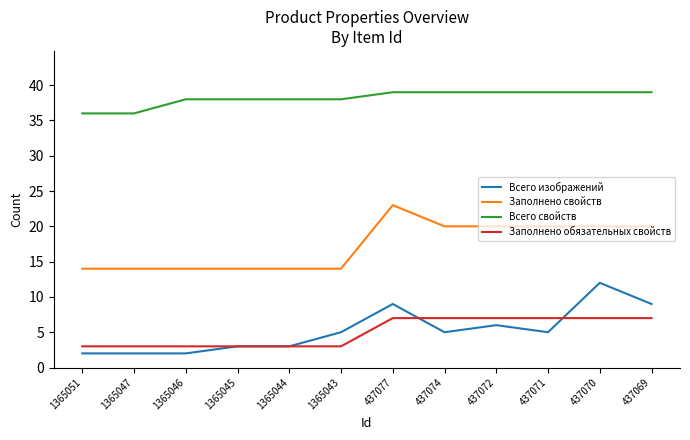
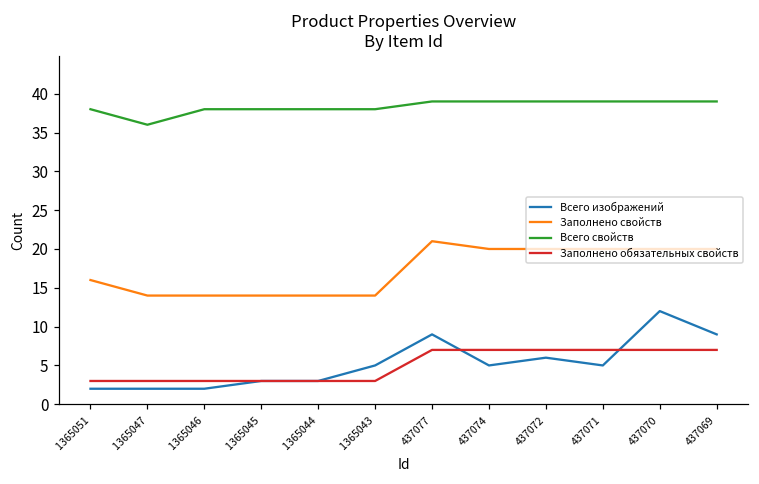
  {
    "Всего изображений": {
      "1365051": 2,
      "1365047": 2,
      "1365046": 2,
      "1365043": 5,
      "437077": 9,
      "437074": 5,
      "437072": 6,
      "437071": 5,
      "437070": 12,
      "437069": 9
    },
    "Заполнено свойств": {
-     "1365051": 14,
+     "1365051": 16,
      "1365047": 14,
      "1365046": 14,
      "1365045": 14,
      "1365044": 14,
      "1365043": 14,
-     "437077": 23,
+     "437077": 21,
      "437074": 20
    },
    "Всего свойств": {
-     "1365051": 36,
+     "1365051": 38,
      "1365047": 36,
      "1365046": 38,
      "1365045": 38,
      "1365044": 38,
      "1365043": 38,
      "437077": 39,
      "437074": 39,
      "437072": 39,
      "437071": 39,
      "437070": 39,
      "437069": 39
    },
    "Заполнено обязательных свойств": {
      "1365051": 3,
      "1365047": 3,
      "1365046": 3,
      "1365043": 3,
      "437077": 7,
      "437074": 7,
      "437072": 7,
      "437071": 7,
      "437070": 7,
      "437069": 7
    }
  }
